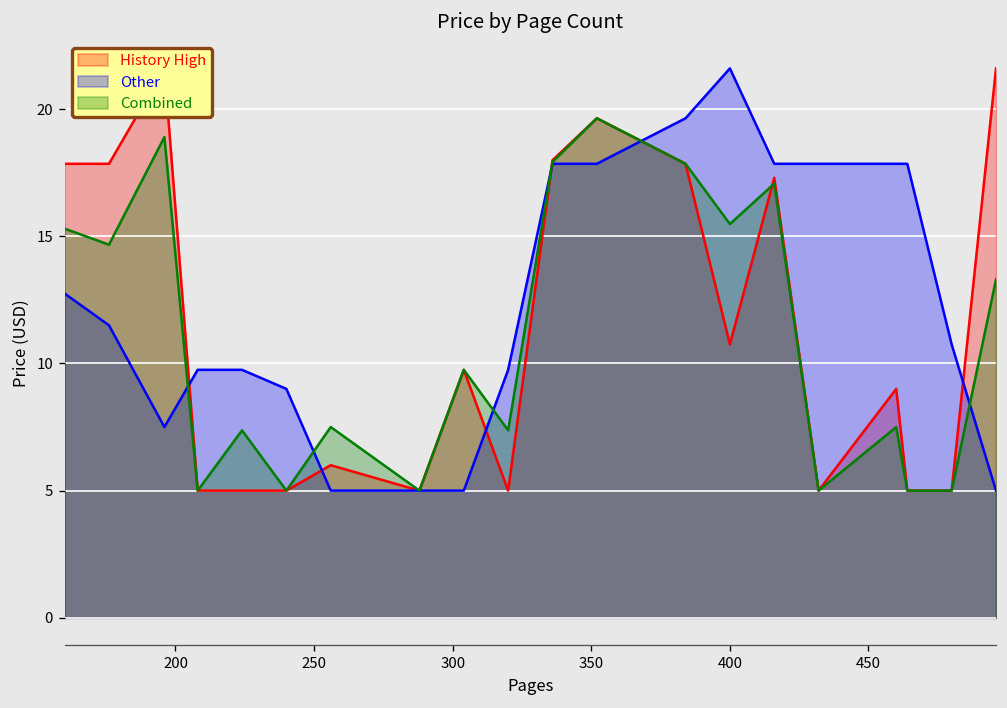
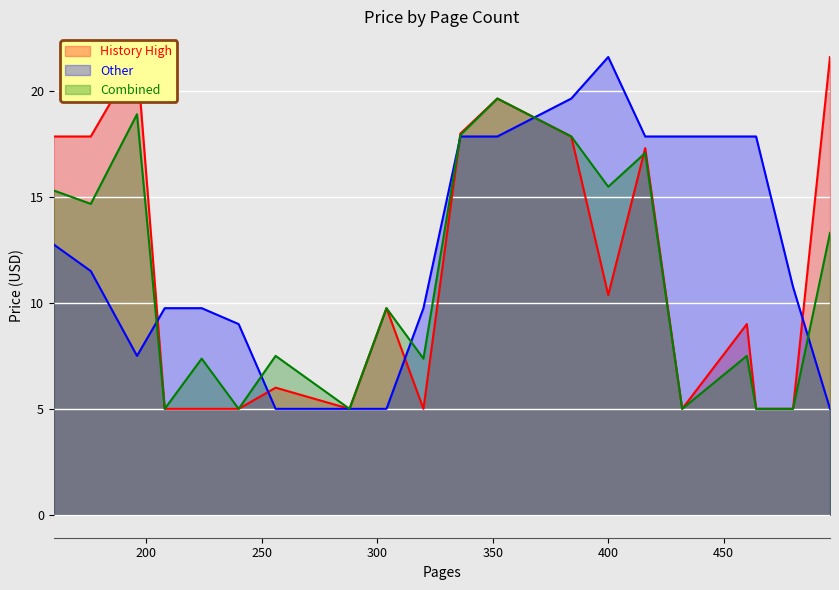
  {
    "History High": {
-     "400": 10.8
+     "400": 10.4
    },
    "Other": {
      "400": 21.6
    },
    "Combined": {
      "400": 15.5
    }
  }
